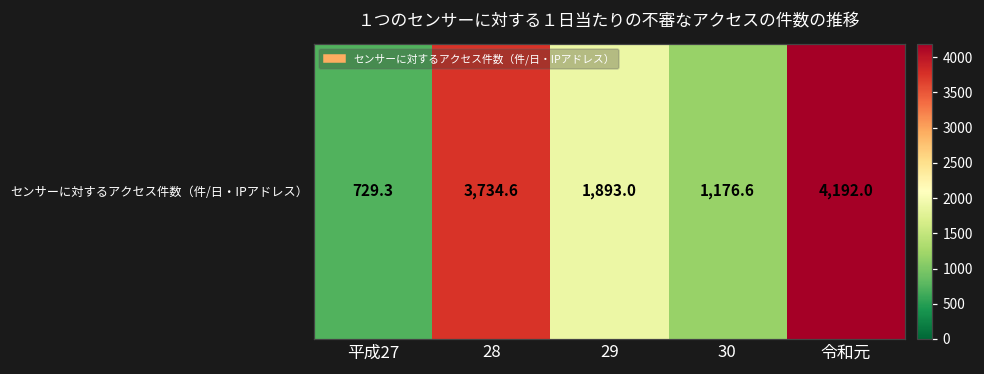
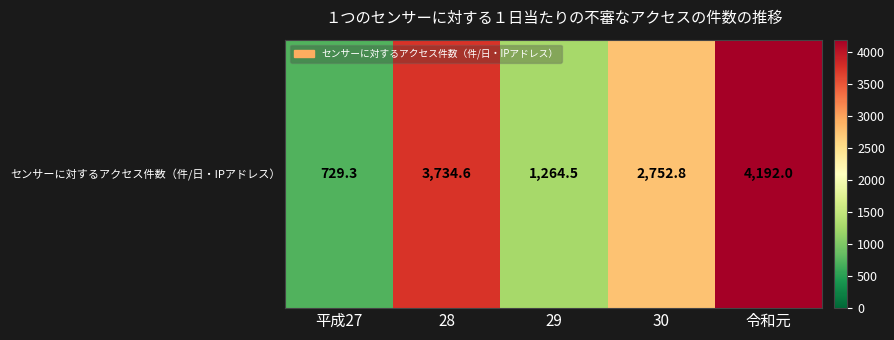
  {
    "センサーに対するアクセス件数（件/日・IPアドレス）": {
      "平成27": "729.3",
      "28": "3,734.6",
-     "29": "1,893.0",
-     "30": "1,176.6",
+     "29": "1,264.5",
+     "30": "2,752.8",
      "令和元": "4,192.0"
    }
  }
